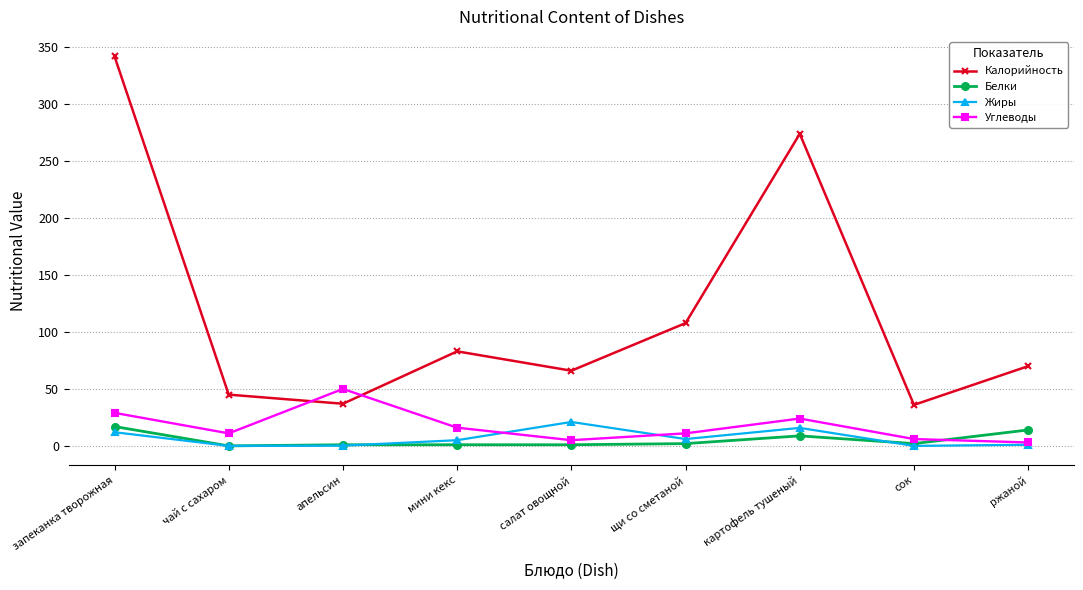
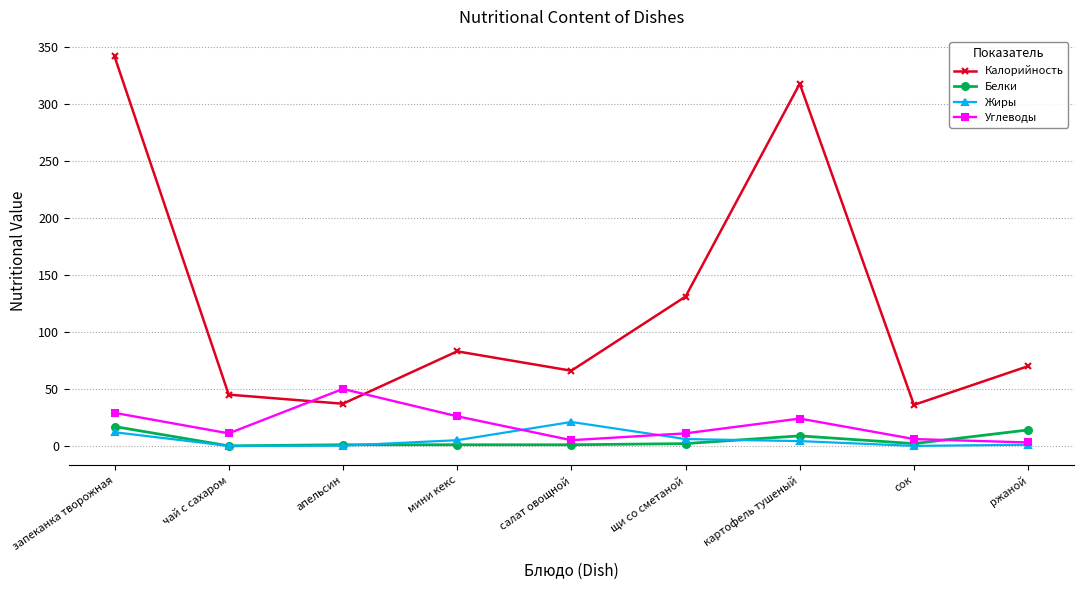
  {
    "Калорийность": {
      "запеканка творожная": 342,
      "чай с сахаром": 45,
      "апельсин": 37,
      "мини кекс": 83,
      "салат овощной": 66,
-     "щи со сметаной": 108,
-     "картофель тушеный": 274,
+     "щи со сметаной": 131,
+     "картофель тушеный": 318,
      "сок": 36,
      "ржаной": 70
    },
    "Белки": {
      "запеканка творожная": 17,
      "мини кекс": 1,
      "салат овощной": 1,
      "щи со сметаной": 2,
      "картофель тушеный": 9,
      "ржаной": 14
    },
    "Жиры": {
      "запеканка творожная": 12,
      "мини кекс": 5,
      "салат овощной": 21,
      "щи со сметаной": 6,
-     "картофель тушеный": 16
+     "картофель тушеный": 4
    },
    "Углеводы": {
      "запеканка творожная": 29,
      "чай с сахаром": 11,
      "апельсин": 50,
-     "мини кекс": 16,
+     "мини кекс": 26,
      "салат овощной": 5,
      "щи со сметаной": 11,
      "картофель тушеный": 24,
      "сок": 6
    }
  }
